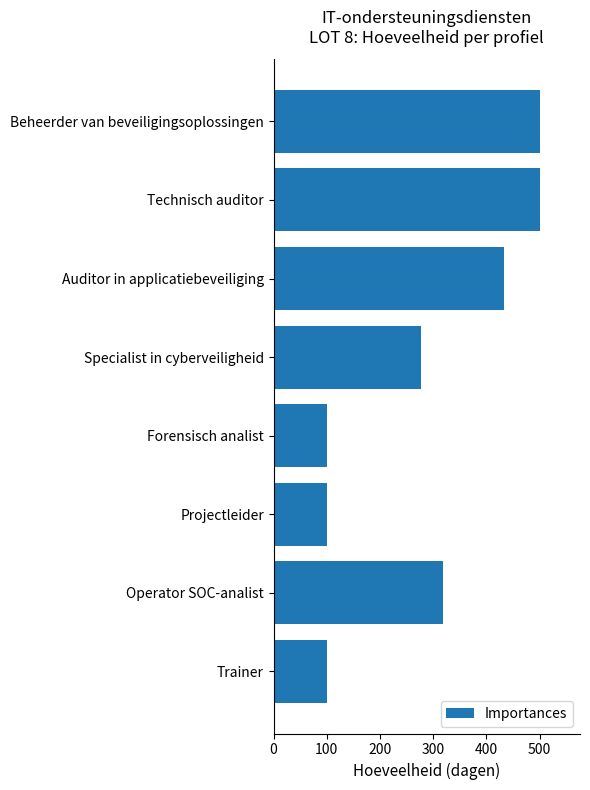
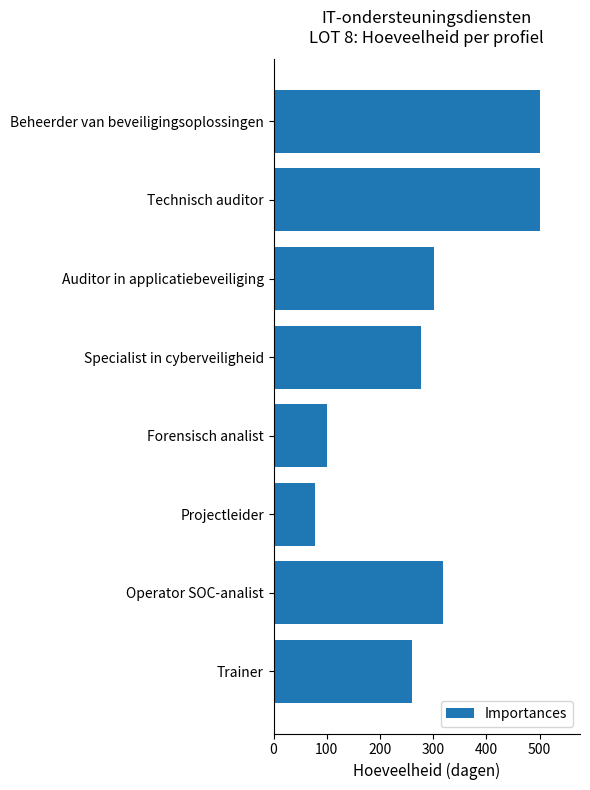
  {
    "Beheerder van beveiligingsoplossingen": 500,
    "Technisch auditor": 500,
-   "Auditor in applicatiebeveiliging": 430,
+   "Auditor in applicatiebeveiliging": 300,
    "Specialist in cyberveiligheid": 280,
    "Forensisch analist": 100,
-   "Projectleider": 100,
+   "Projectleider": 80,
    "Operator SOC-analist": 320,
-   "Trainer": 100
+   "Trainer": 260
  }
